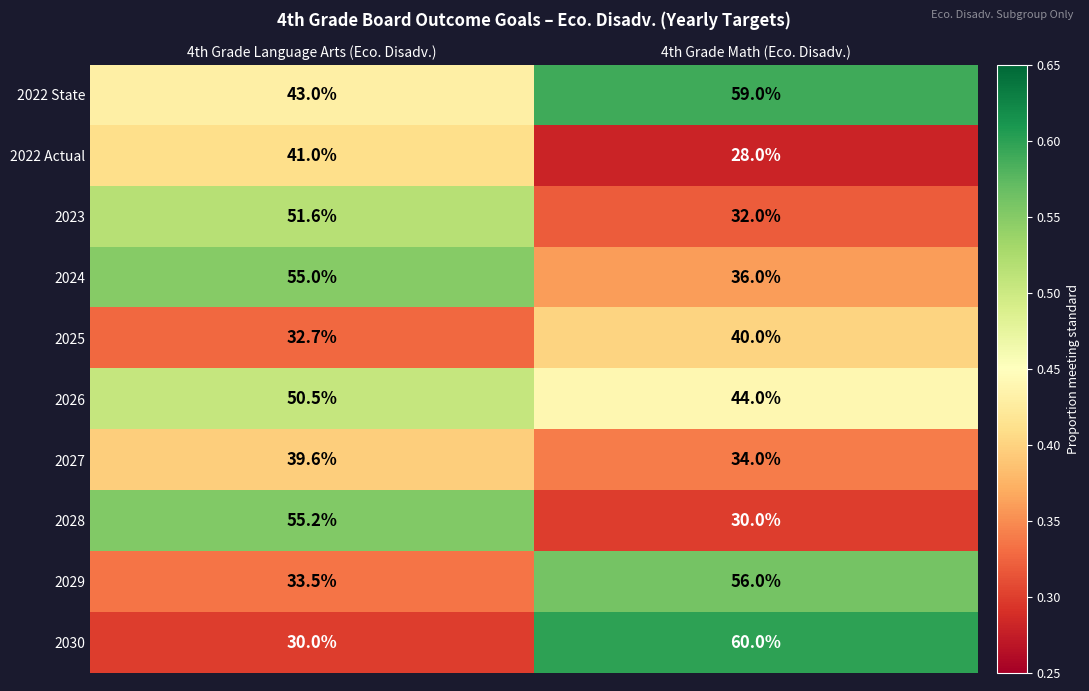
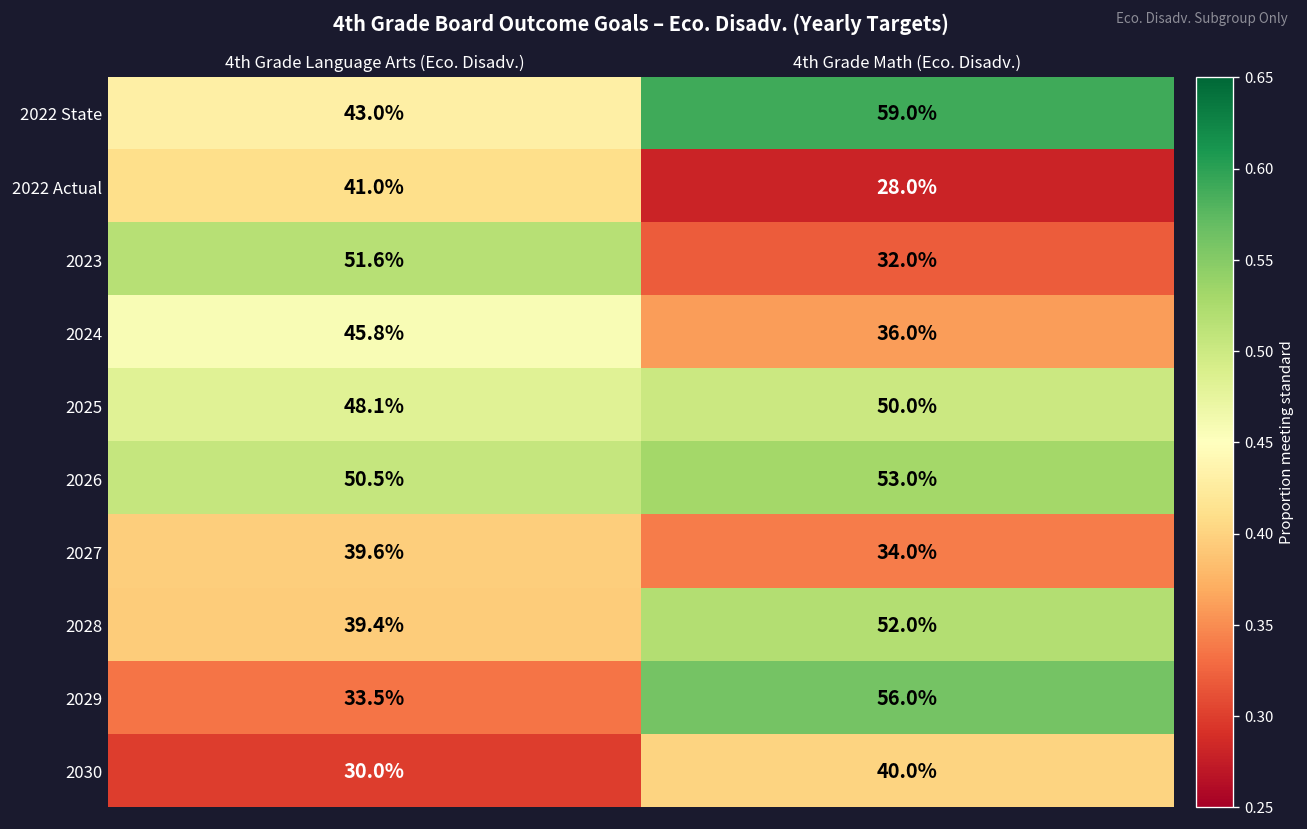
  {
    "2022 State": {
      "4th Grade Language Arts (Eco. Disadv.)": "43.0%",
      "4th Grade Math (Eco. Disadv.)": "59.0%"
    },
    "2022 Actual": {
      "4th Grade Language Arts (Eco. Disadv.)": "41.0%",
      "4th Grade Math (Eco. Disadv.)": "28.0%"
    },
    "2023": {
      "4th Grade Language Arts (Eco. Disadv.)": "51.6%",
      "4th Grade Math (Eco. Disadv.)": "32.0%"
    },
    "2024": {
-     "4th Grade Language Arts (Eco. Disadv.)": "55.0%",
+     "4th Grade Language Arts (Eco. Disadv.)": "45.8%",
      "4th Grade Math (Eco. Disadv.)": "36.0%"
    },
    "2025": {
-     "4th Grade Language Arts (Eco. Disadv.)": "32.7%",
-     "4th Grade Math (Eco. Disadv.)": "40.0%"
+     "4th Grade Language Arts (Eco. Disadv.)": "48.1%",
+     "4th Grade Math (Eco. Disadv.)": "50.0%"
    },
    "2026": {
      "4th Grade Language Arts (Eco. Disadv.)": "50.5%",
-     "4th Grade Math (Eco. Disadv.)": "44.0%"
+     "4th Grade Math (Eco. Disadv.)": "53.0%"
    },
    "2027": {
      "4th Grade Language Arts (Eco. Disadv.)": "39.6%",
      "4th Grade Math (Eco. Disadv.)": "34.0%"
    },
    "2028": {
-     "4th Grade Language Arts (Eco. Disadv.)": "55.2%",
-     "4th Grade Math (Eco. Disadv.)": "30.0%"
+     "4th Grade Language Arts (Eco. Disadv.)": "39.4%",
+     "4th Grade Math (Eco. Disadv.)": "52.0%"
    },
    "2029": {
      "4th Grade Language Arts (Eco. Disadv.)": "33.5%",
      "4th Grade Math (Eco. Disadv.)": "56.0%"
    },
    "2030": {
      "4th Grade Language Arts (Eco. Disadv.)": "30.0%",
-     "4th Grade Math (Eco. Disadv.)": "60.0%"
+     "4th Grade Math (Eco. Disadv.)": "40.0%"
    }
  }
